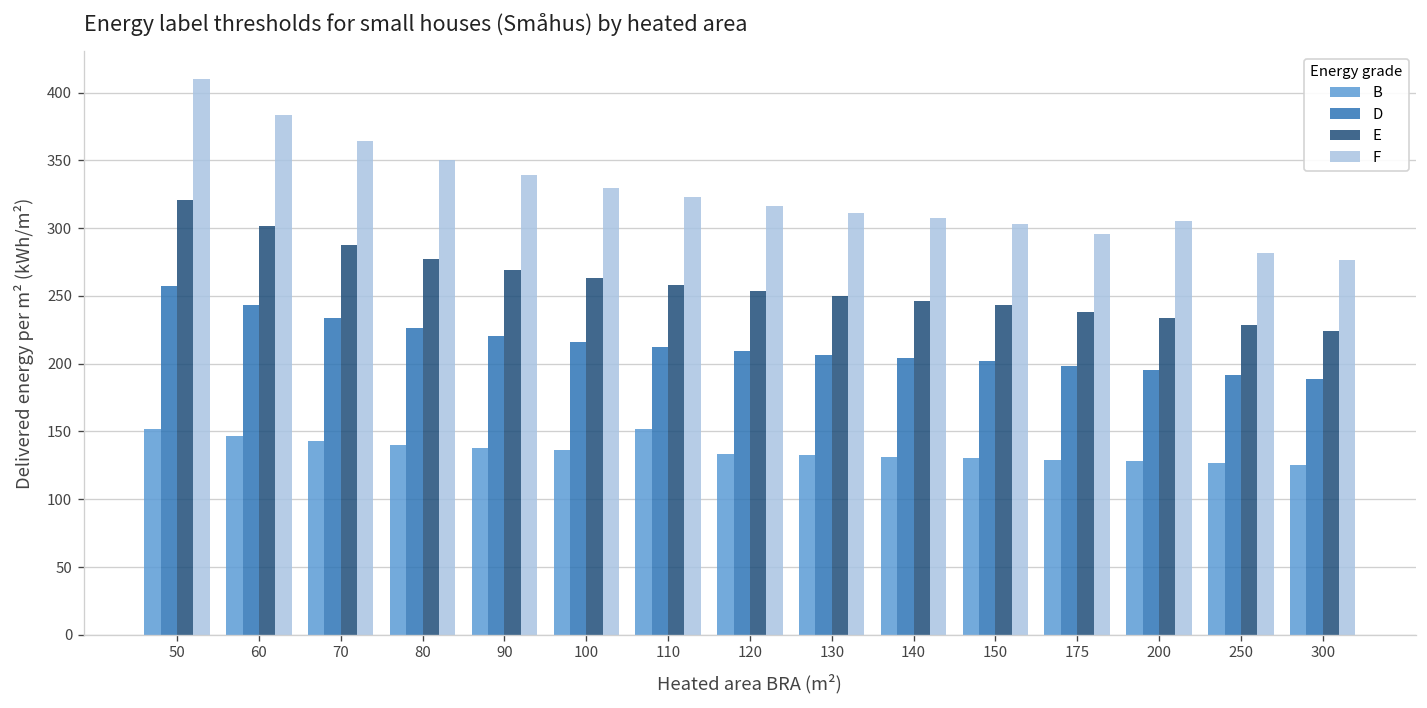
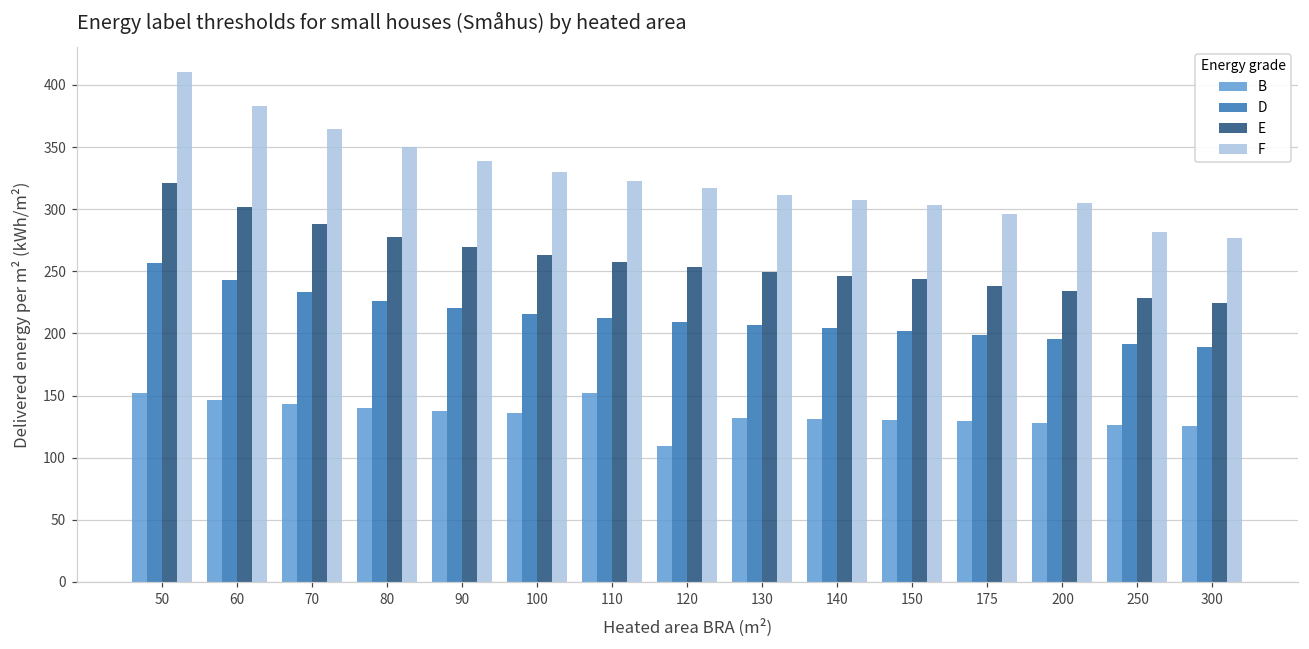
  {
    "B": {
      "50": 152,
      "60": 147,
      "70": 143,
      "80": 140,
      "90": 138,
      "100": 136,
      "110": 152,
-     "120": 133,
+     "120": 109,
      "130": 132,
      "140": 131,
      "150": 131,
      "175": 129,
      "200": 128,
      "250": 126,
      "300": 125
    },
    "D": {
      "50": 257,
      "60": 243,
      "70": 234,
      "80": 226,
      "90": 221,
      "100": 216,
      "110": 212,
      "120": 209,
      "130": 207,
      "140": 204,
      "150": 202,
      "175": 198,
      "200": 196,
      "250": 191,
      "300": 189
    },
    "E": {
      "50": 321,
      "60": 302,
      "70": 288,
      "80": 278,
      "90": 269,
      "100": 263,
      "110": 258,
      "120": 253,
      "130": 250,
      "140": 246,
      "150": 244,
      "175": 238,
      "200": 234,
      "250": 228,
      "300": 224
    },
    "F": {
      "50": 410,
      "60": 383,
      "70": 364,
      "80": 350,
      "90": 339,
      "100": 330,
      "110": 323,
      "120": 317,
      "130": 312,
      "140": 307,
      "150": 303,
      "175": 296,
      "200": 305,
      "250": 282,
      "300": 277
    }
  }
